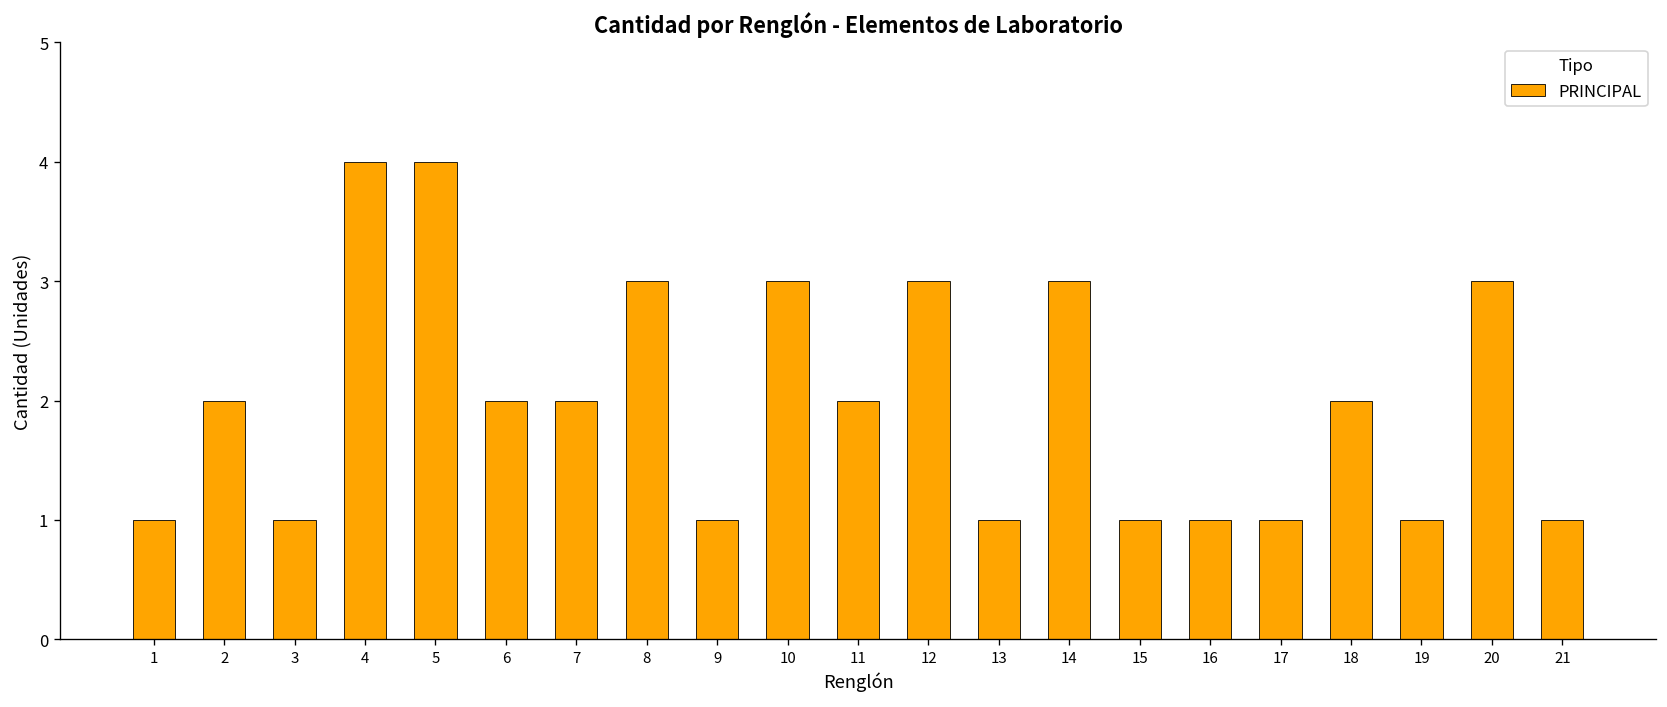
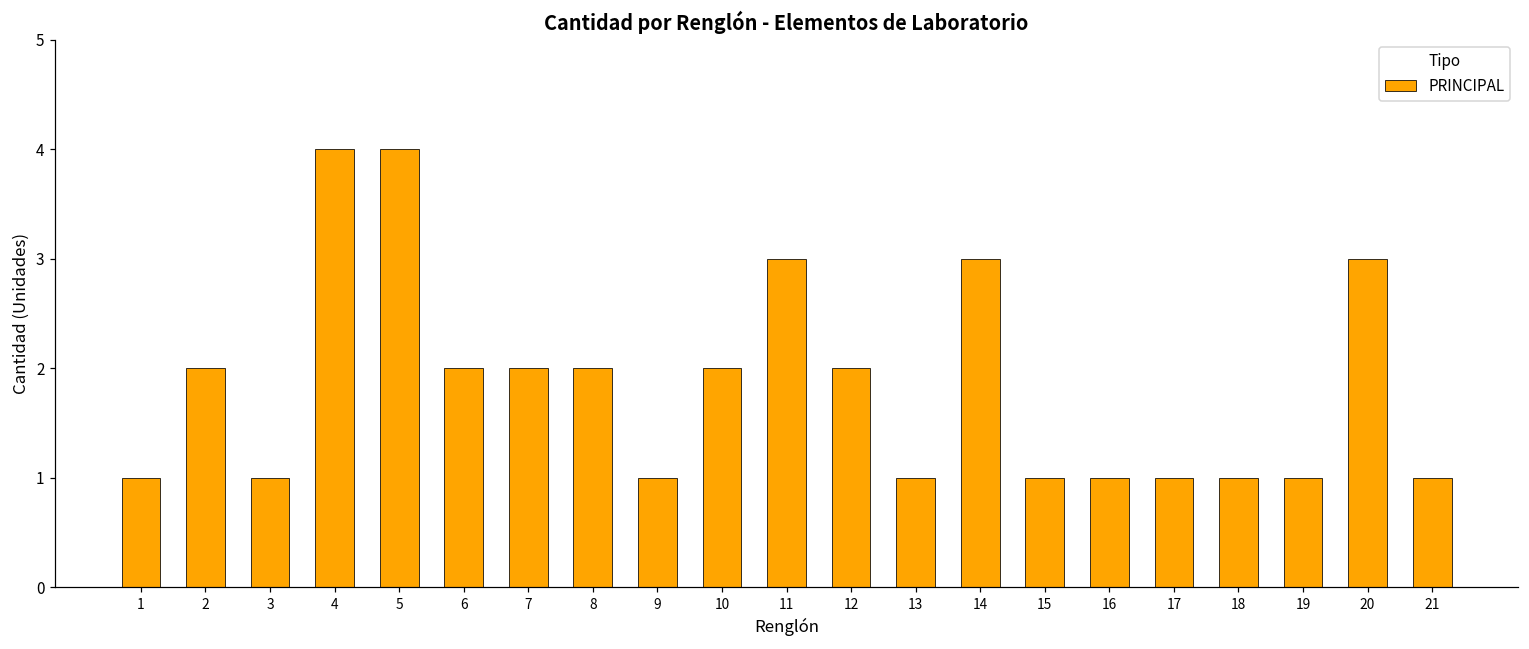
  {
    "1": 1,
    "2": 2,
    "3": 1,
    "4": 4,
    "5": 4,
    "6": 2,
    "7": 2,
-   "8": 3,
+   "8": 2,
    "9": 1,
-   "10": 3,
-   "11": 2,
-   "12": 3,
+   "10": 2,
+   "11": 3,
+   "12": 2,
    "13": 1,
    "14": 3,
    "15": 1,
    "16": 1,
    "17": 1,
-   "18": 2,
+   "18": 1,
    "19": 1,
    "20": 3,
    "21": 1
  }
